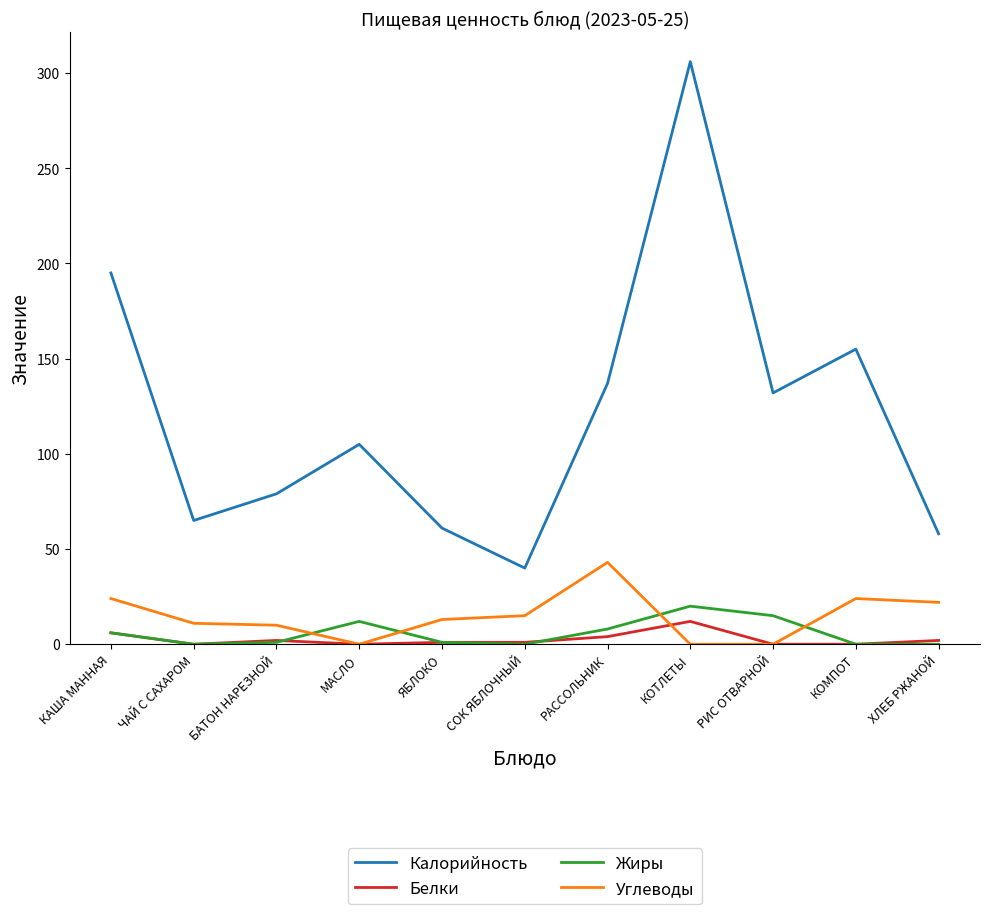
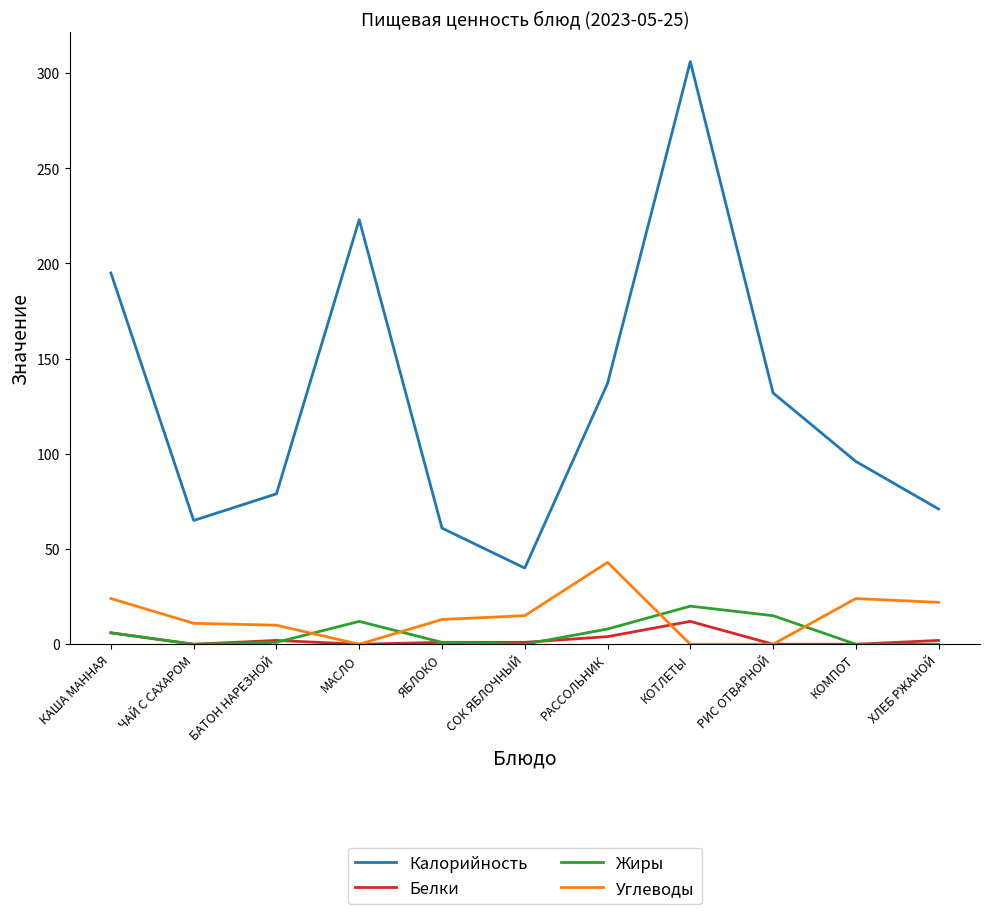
  {
    "Калорийность": {
      "КАША МАННАЯ": 195,
      "ЧАЙ С САХАРОМ": 65,
      "БАТОН НАРЕЗНОЙ": 79,
-     "МАСЛО": 105,
+     "МАСЛО": 223,
      "ЯБЛОКО": 61,
      "СОК ЯБЛОЧНЫЙ": 40,
      "РАССОЛЬНИК": 137,
      "КОТЛЕТЫ": 306,
      "РИС ОТВАРНОЙ": 132,
-     "КОМПОТ": 155,
-     "ХЛЕБ РЖАНОЙ": 58
+     "КОМПОТ": 96,
+     "ХЛЕБ РЖАНОЙ": 71
    },
    "Белки": {
      "РАССОЛЬНИК": 4,
      "КОТЛЕТЫ": 12,
      "ХЛЕБ РЖАНОЙ": 2
    },
    "Жиры": {
      "МАСЛО": 12,
      "РАССОЛЬНИК": 8,
      "КОТЛЕТЫ": 20,
      "РИС ОТВАРНОЙ": 15,
      "ХЛЕБ РЖАНОЙ": 0
    },
    "Углеводы": {
      "КАША МАННАЯ": 24,
      "ЧАЙ С САХАРОМ": 11,
      "БАТОН НАРЕЗНОЙ": 10,
      "ЯБЛОКО": 13,
      "СОК ЯБЛОЧНЫЙ": 15,
      "РАССОЛЬНИК": 43,
      "КОТЛЕТЫ": 0,
      "КОМПОТ": 24,
      "ХЛЕБ РЖАНОЙ": 22
    }
  }
